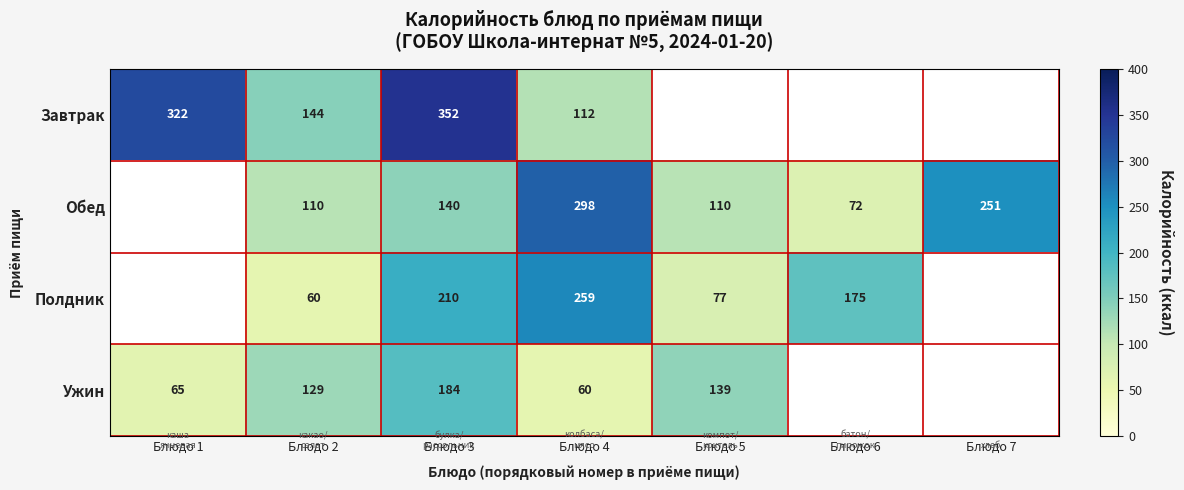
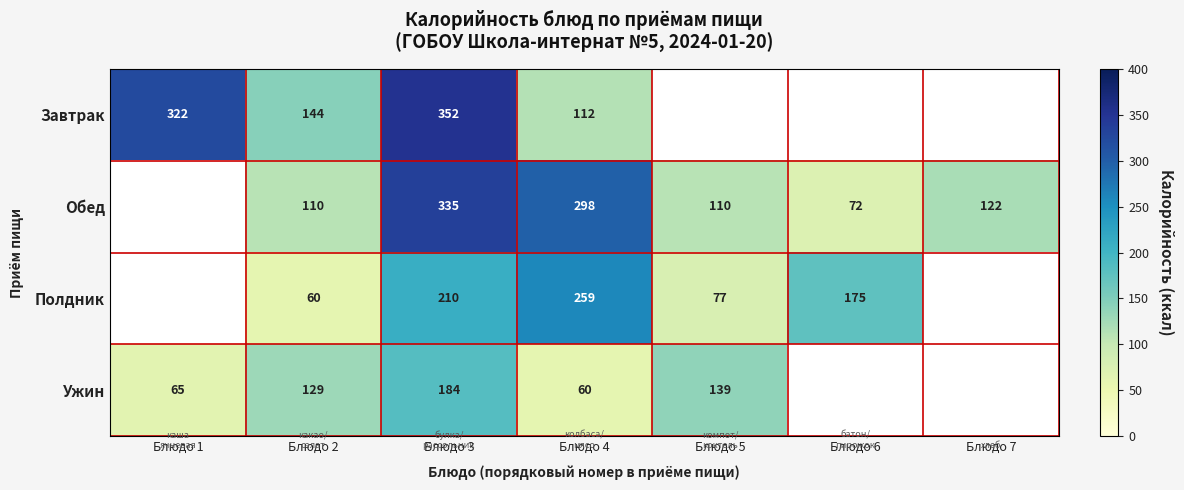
  {
    "Завтрак": {
      "Блюдо 1": 322,
      "Блюдо 2": 144,
      "Блюдо 3": 352,
      "Блюдо 4": 112
    },
    "Обед": {
      "Блюдо 2": 110,
-     "Блюдо 3": 140,
+     "Блюдо 3": 335,
      "Блюдо 4": 298,
      "Блюдо 5": 110,
      "Блюдо 6": 72,
-     "Блюдо 7": 251
+     "Блюдо 7": 122
    },
    "Полдник": {
      "Блюдо 2": 60,
      "Блюдо 3": 210,
      "Блюдо 4": 259,
      "Блюдо 5": 77,
      "Блюдо 6": 175
    },
    "Ужин": {
      "Блюдо 1": 65,
      "Блюдо 2": 129,
      "Блюдо 3": 184,
      "Блюдо 4": 60,
      "Блюдо 5": 139
    }
  }
